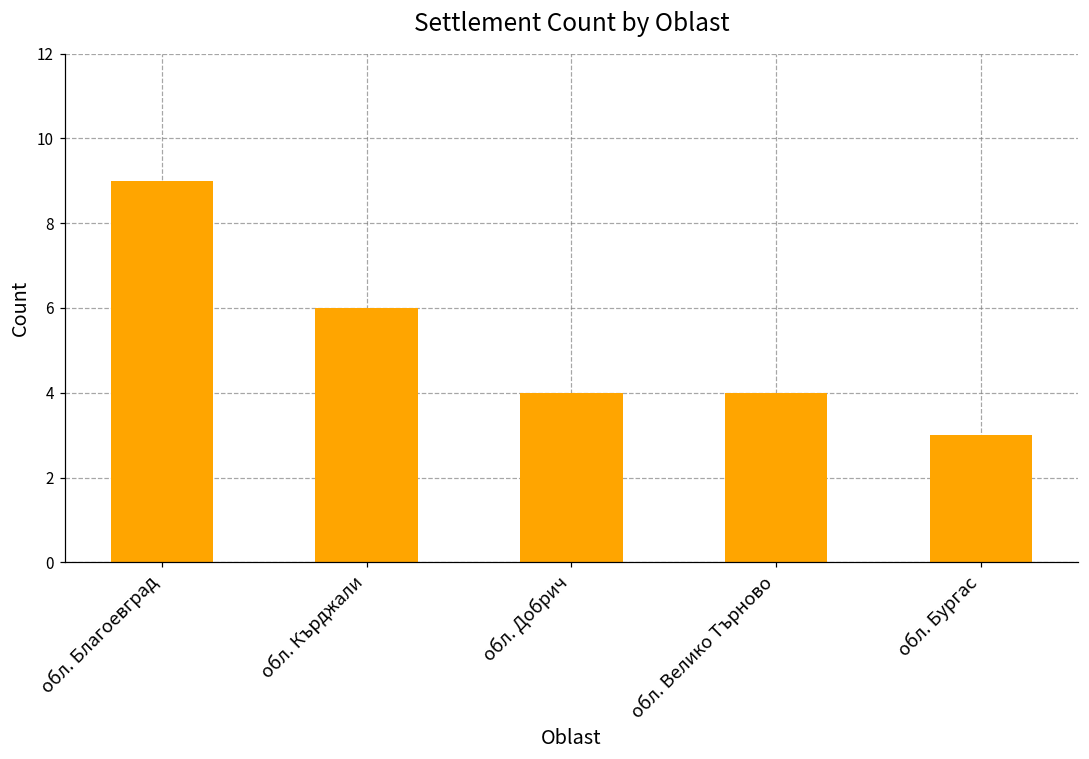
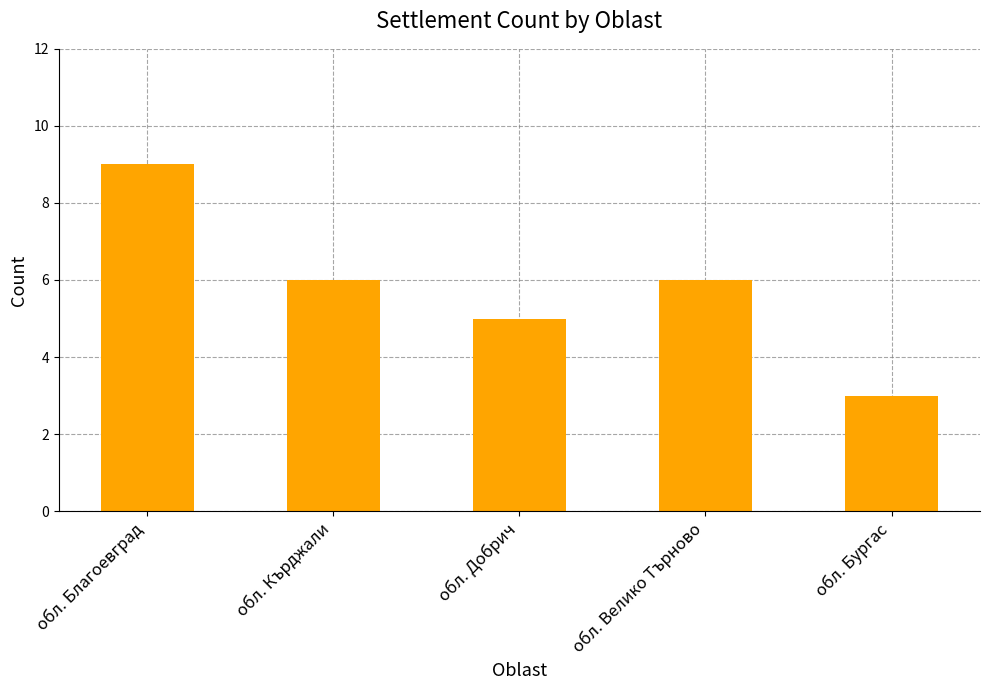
  {
    "обл. Благоевград": 9,
    "обл. Кърджали": 6,
-   "обл. Добрич": 4,
-   "обл. Велико Търново": 4,
+   "обл. Добрич": 5,
+   "обл. Велико Търново": 6,
    "обл. Бургас": 3
  }
